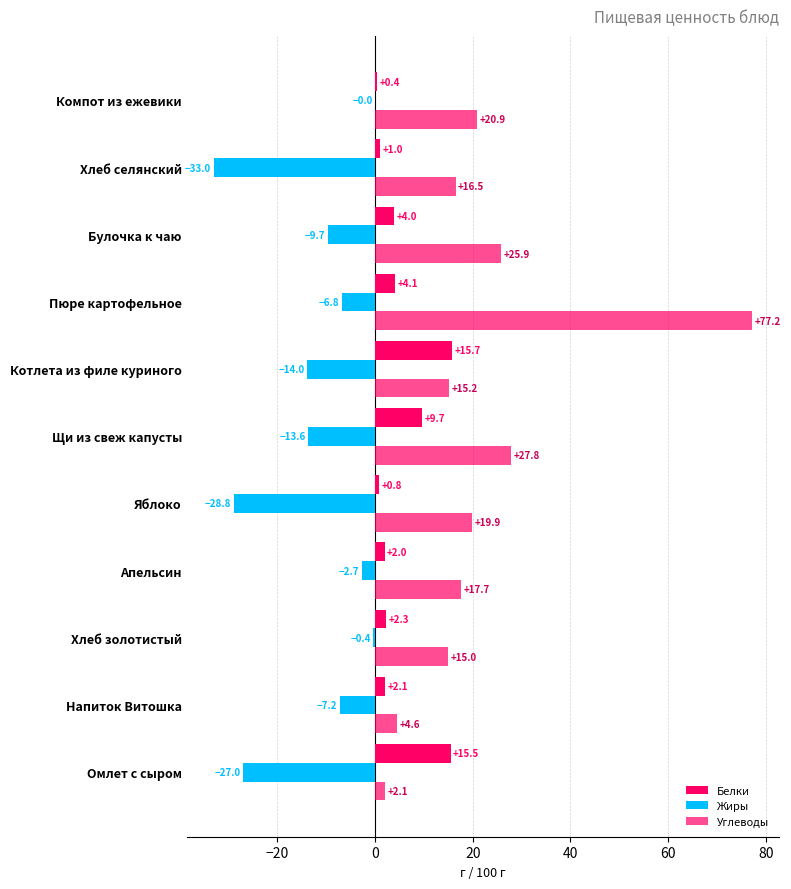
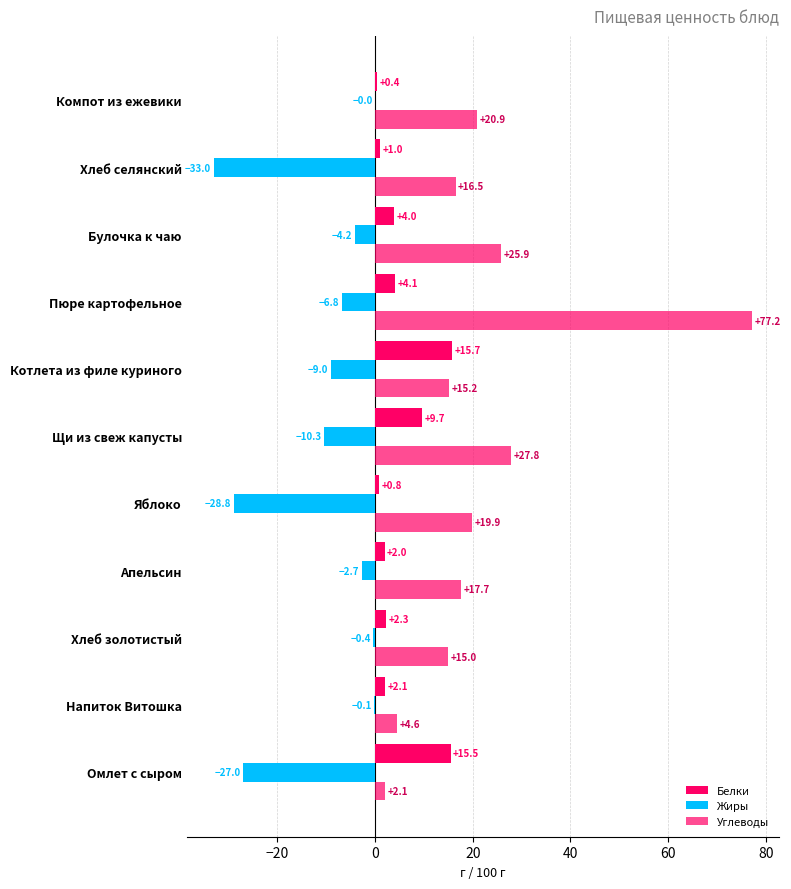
  {
    "Жиры": {
      "Компот из ежевики": -0.0,
      "Хлеб селянский": -33.0,
-     "Булочка к чаю": -9.7,
+     "Булочка к чаю": -4.2,
      "Пюре картофельное": -6.8,
-     "Котлета из филе куриного": -14.0,
-     "Щи из свеж капусты": -13.6,
+     "Котлета из филе куриного": -9.0,
+     "Щи из свеж капусты": -10.3,
      "Яблоко": -28.8,
      "Апельсин": -2.7,
      "Хлеб золотистый": -0.4,
-     "Напиток Витошка": -7.2,
+     "Напиток Витошка": -0.1,
      "Омлет с сыром": -27.0
    }
  }
